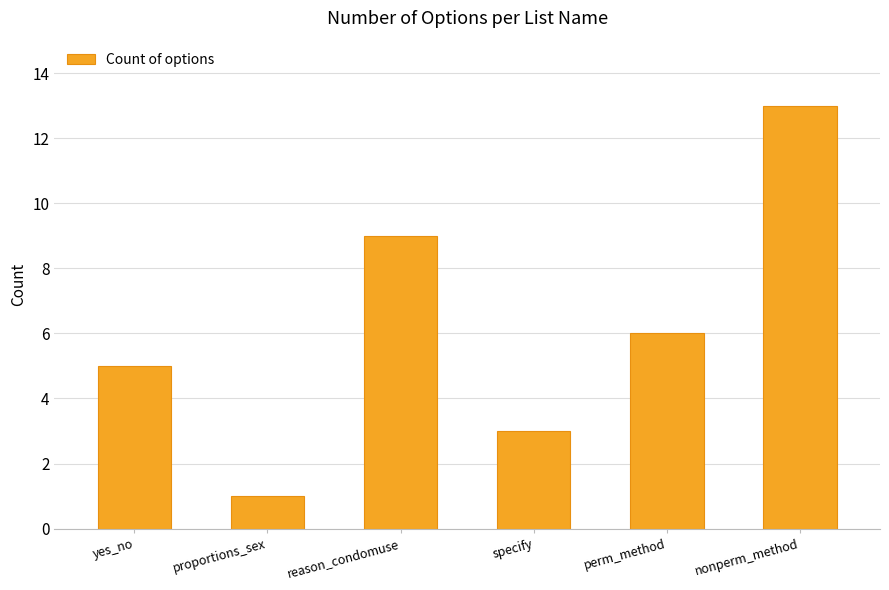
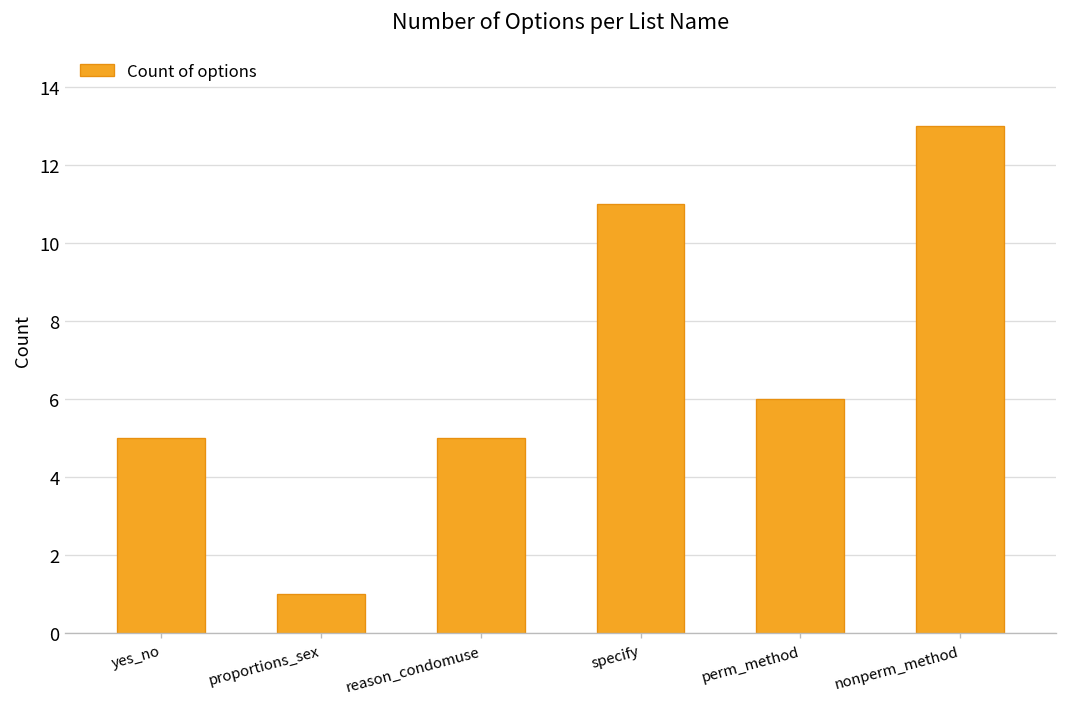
  {
    "yes_no": 5,
    "proportions_sex": 1,
-   "reason_condomuse": 9,
-   "specify": 3,
+   "reason_condomuse": 5,
+   "specify": 11,
    "perm_method": 6,
    "nonperm_method": 13
  }
